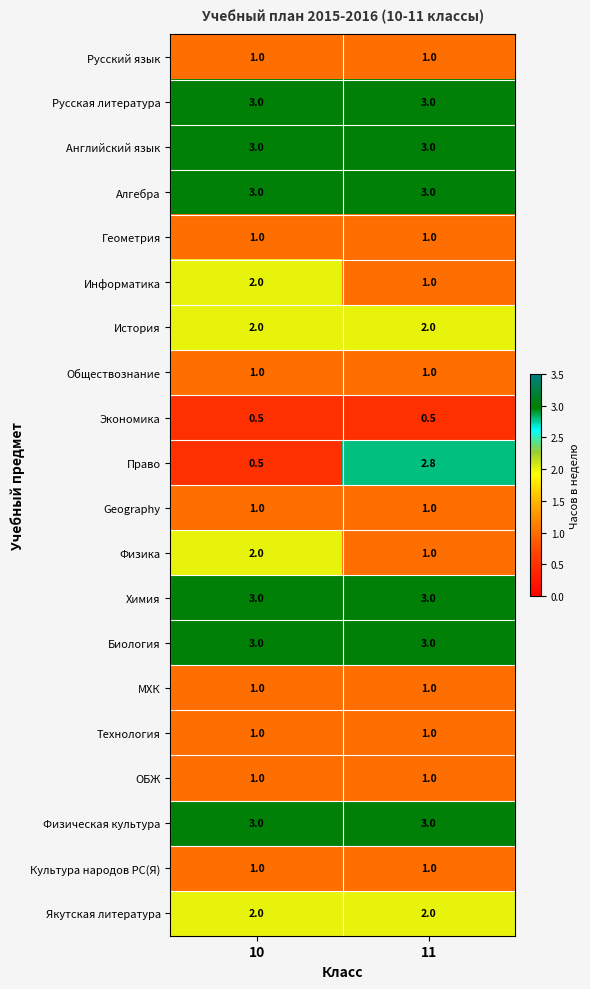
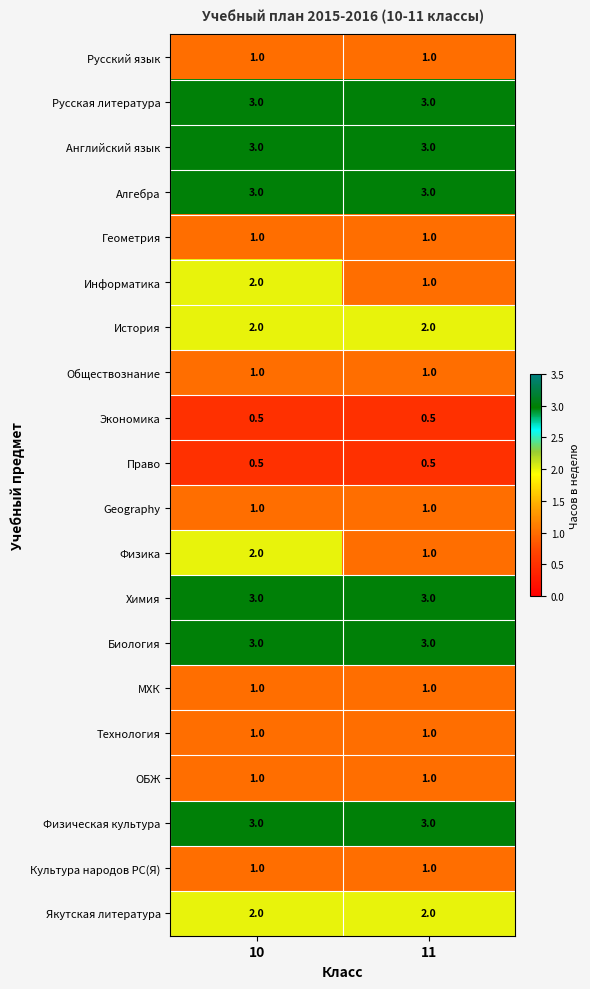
  {
    "Русский язык": {
      "10": 1.0,
      "11": 1.0
    },
    "Русская литература": {
      "10": 3.0,
      "11": 3.0
    },
    "Английский язык": {
      "10": 3.0,
      "11": 3.0
    },
    "Алгебра": {
      "10": 3.0,
      "11": 3.0
    },
    "Геометрия": {
      "10": 1.0,
      "11": 1.0
    },
    "Информатика": {
      "10": 2.0,
      "11": 1.0
    },
    "История": {
      "10": 2.0,
      "11": 2.0
    },
    "Обществознание": {
      "10": 1.0,
      "11": 1.0
    },
    "Экономика": {
      "10": 0.5,
      "11": 0.5
    },
    "Право": {
      "10": 0.5,
-     "11": 2.8
+     "11": 0.5
    },
    "Geography": {
      "10": 1.0,
      "11": 1.0
    },
    "Физика": {
      "10": 2.0,
      "11": 1.0
    },
    "Химия": {
      "10": 3.0,
      "11": 3.0
    },
    "Биология": {
      "10": 3.0,
      "11": 3.0
    },
    "МХК": {
      "10": 1.0,
      "11": 1.0
    },
    "Технология": {
      "10": 1.0,
      "11": 1.0
    },
    "ОБЖ": {
      "10": 1.0,
      "11": 1.0
    },
    "Физическая культура": {
      "10": 3.0,
      "11": 3.0
    },
    "Культура народов РС(Я)": {
      "10": 1.0,
      "11": 1.0
    },
    "Якутская литература": {
      "10": 2.0,
      "11": 2.0
    }
  }
